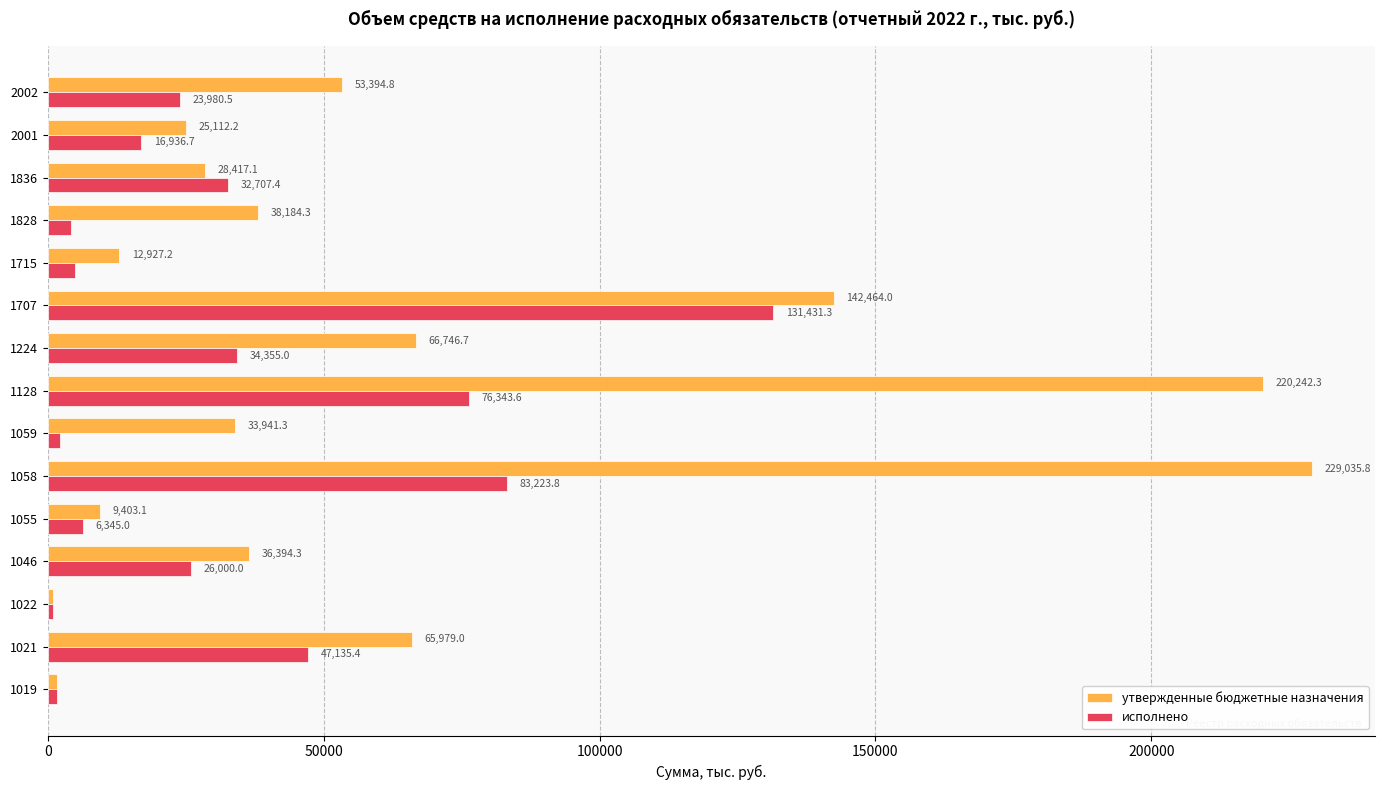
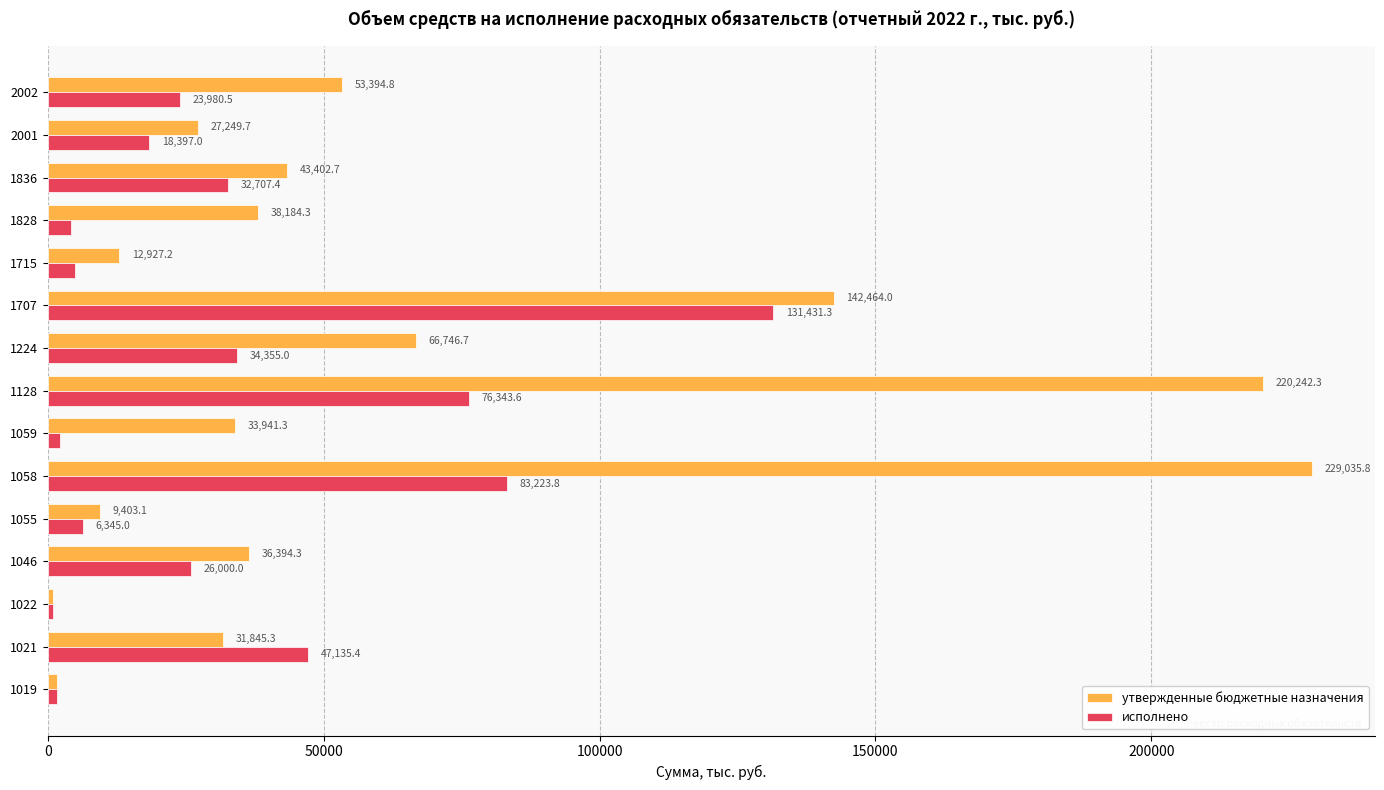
  {
    "утвержденные бюджетные назначения": {
      "2002": "53,394.8",
-     "2001": "25,112.2",
-     "1836": "28,417.1",
+     "2001": "27,249.7",
+     "1836": "43,402.7",
      "1828": "38,184.3",
      "1715": "12,927.2",
      "1707": "142,464.0",
      "1224": "66,746.7",
      "1128": "220,242.3",
      "1059": "33,941.3",
      "1058": "229,035.8",
      "1055": "9,403.1",
      "1046": "36,394.3",
-     "1021": "65,979.0"
+     "1021": "31,845.3"
    },
    "исполнено": {
      "2002": "23,980.5",
-     "2001": "16,936.7",
+     "2001": "18,397.0",
      "1836": "32,707.4",
      "1707": "131,431.3",
      "1224": "34,355.0",
      "1128": "76,343.6",
      "1058": "83,223.8",
      "1055": "6,345.0",
      "1046": "26,000.0",
      "1021": "47,135.4"
    }
  }
